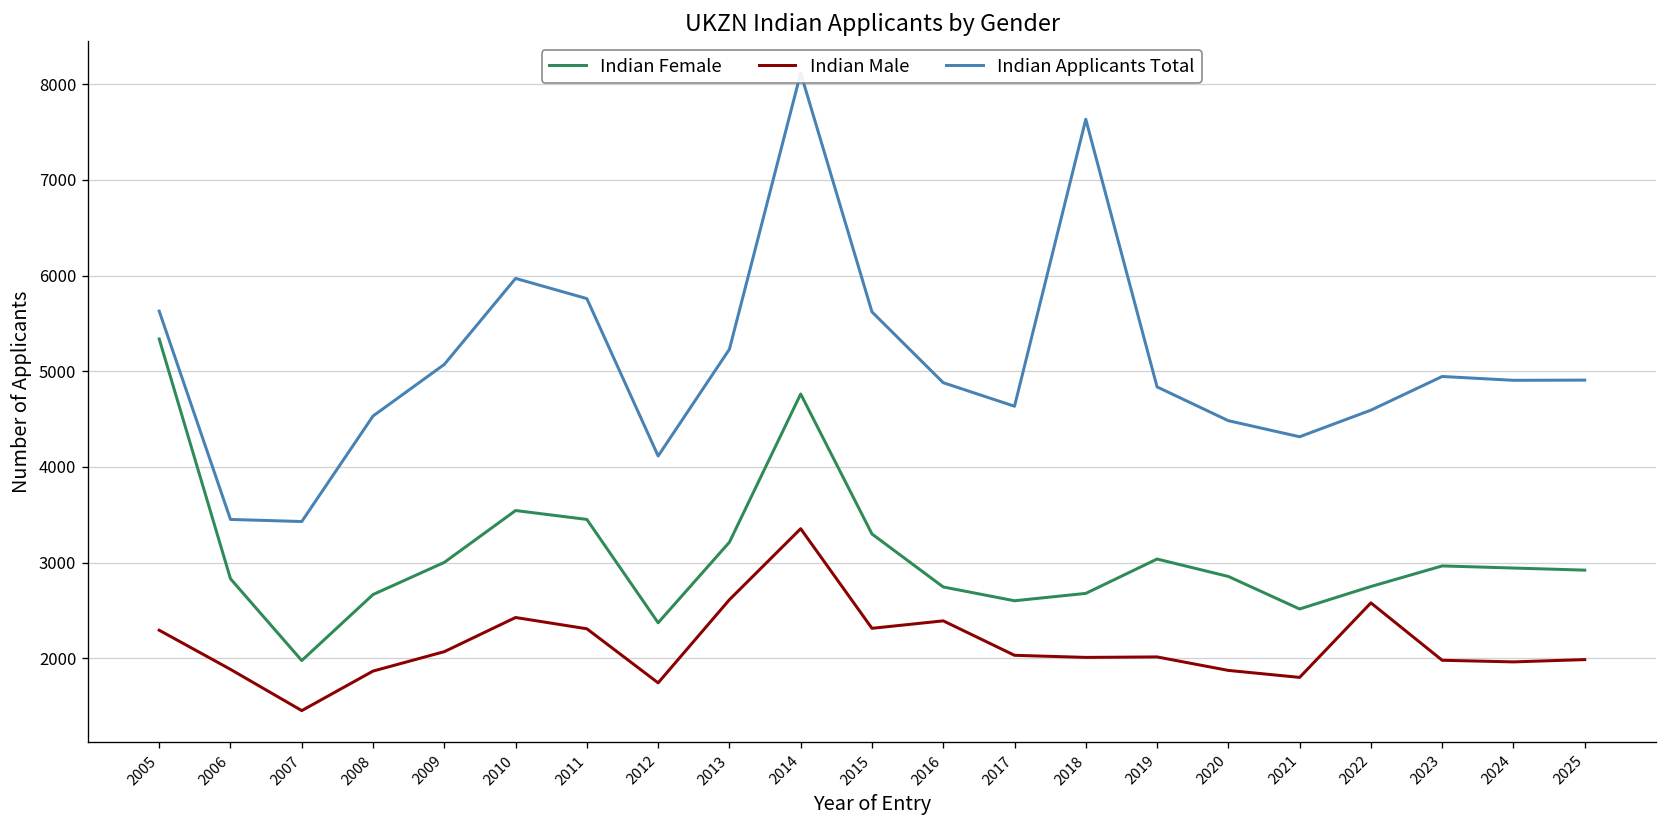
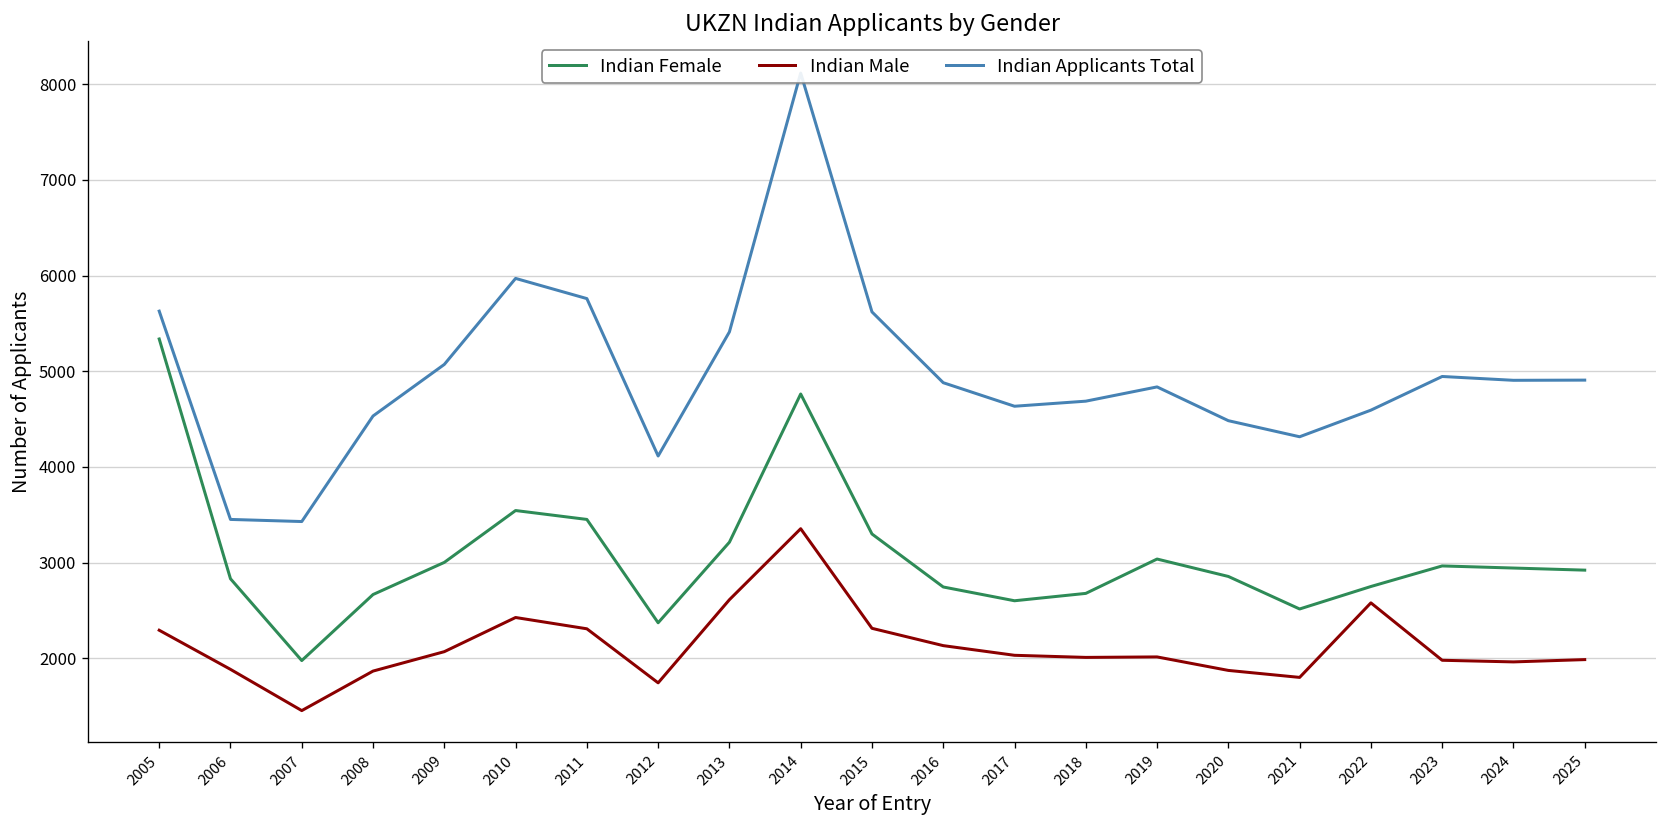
  {
    "Indian Female": {
      "2005": 5300,
      "2006": 2800,
      "2007": 2000,
      "2008": 2700,
      "2009": 3000,
      "2010": 3500,
      "2011": 3500,
      "2012": 2400,
      "2013": 3200,
      "2014": 4800,
      "2015": 3300,
      "2016": 2700,
      "2017": 2600,
      "2018": 2700,
      "2019": 3000,
      "2020": 2900,
      "2021": 2500,
      "2022": 2800,
      "2023": 3000,
      "2024": 2900,
      "2025": 2900
    },
    "Indian Male": {
      "2005": 2300,
      "2006": 1900,
      "2007": 1500,
      "2008": 1900,
      "2009": 2100,
      "2010": 2400,
      "2011": 2300,
      "2012": 1700,
      "2013": 2600,
      "2014": 3400,
      "2015": 2300,
-     "2016": 2400,
+     "2016": 2100,
      "2017": 2000,
      "2018": 2000,
      "2019": 2000,
      "2020": 1900,
      "2021": 1800,
      "2022": 2600,
      "2023": 2000,
      "2024": 2000,
      "2025": 2000
    },
    "Indian Applicants Total": {
      "2005": 5600,
      "2006": 3500,
      "2007": 3400,
      "2008": 4500,
      "2009": 5100,
      "2010": 6000,
      "2011": 5800,
      "2012": 4100,
-     "2013": 5200,
+     "2013": 5400,
      "2015": 5600,
      "2016": 4900,
      "2017": 4600,
-     "2018": 7600,
+     "2018": 4700,
      "2019": 4800,
      "2020": 4500,
      "2021": 4300,
      "2022": 4600,
      "2023": 4900,
      "2024": 4900,
      "2025": 4900
    }
  }
